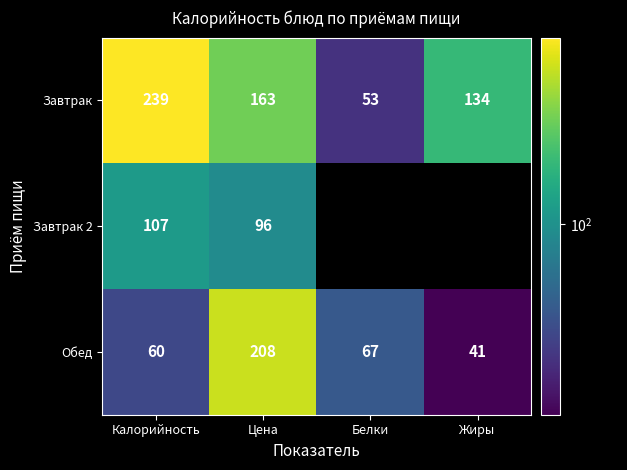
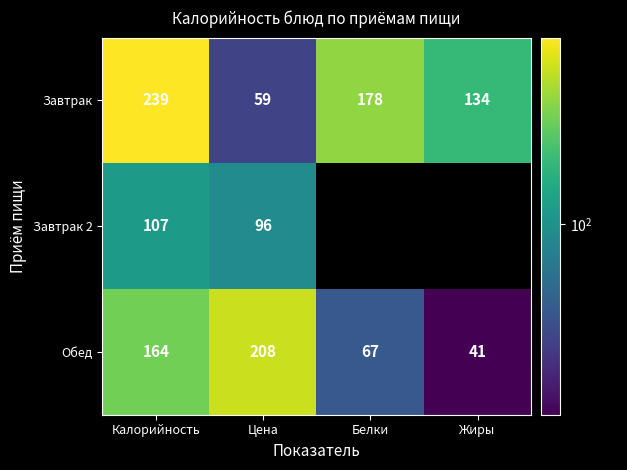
  {
    "Завтрак": {
      "Калорийность": 239,
-     "Цена": 163,
-     "Белки": 53,
+     "Цена": 59,
+     "Белки": 178,
      "Жиры": 134
    },
    "Завтрак 2": {
      "Калорийность": 107,
      "Цена": 96
    },
    "Обед": {
-     "Калорийность": 60,
+     "Калорийность": 164,
      "Цена": 208,
      "Белки": 67,
      "Жиры": 41
    }
  }
